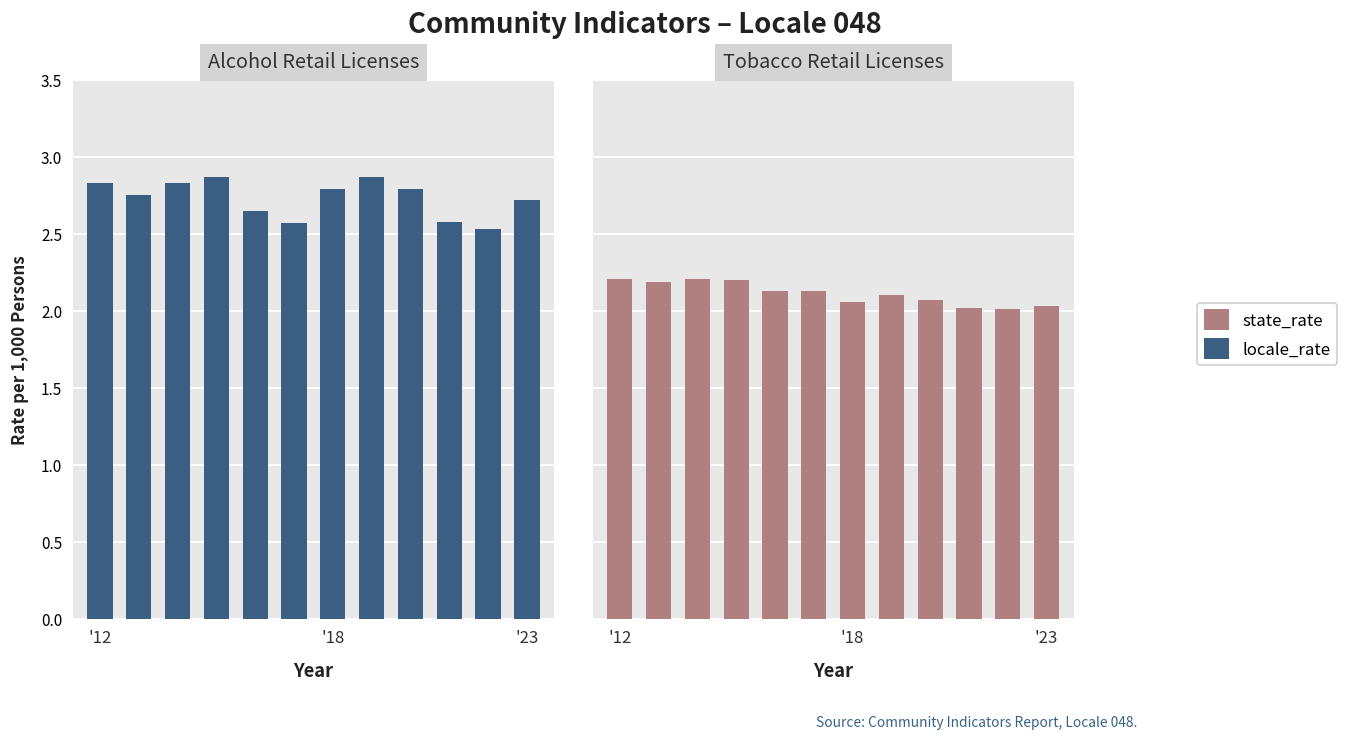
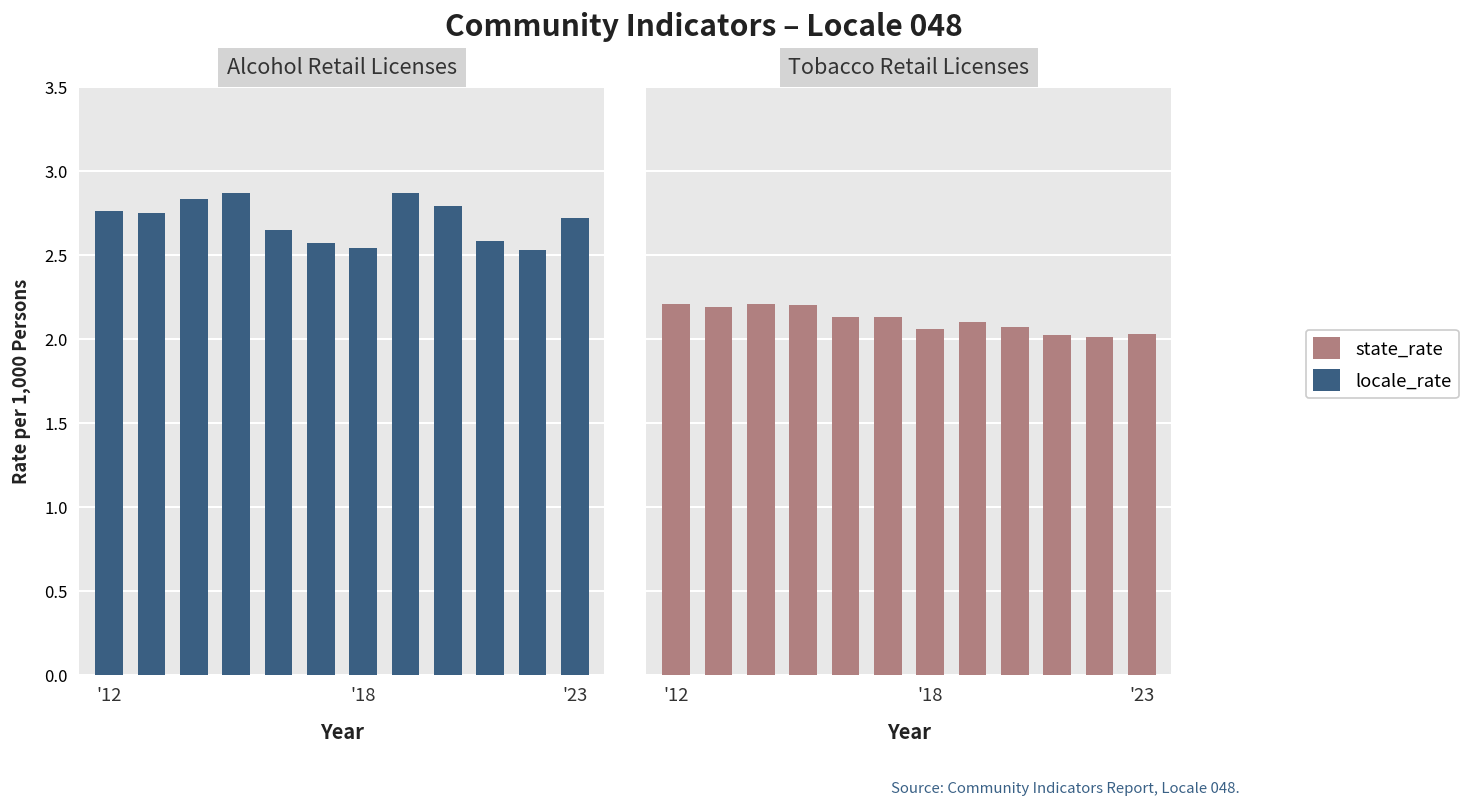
  {
    "Alcohol Retail Licenses": {
-     "'12": 2.83,
-     "'18": 2.79,
+     "'12": 2.76,
+     "'18": 2.54,
      "'23": 2.72
    }
  }
